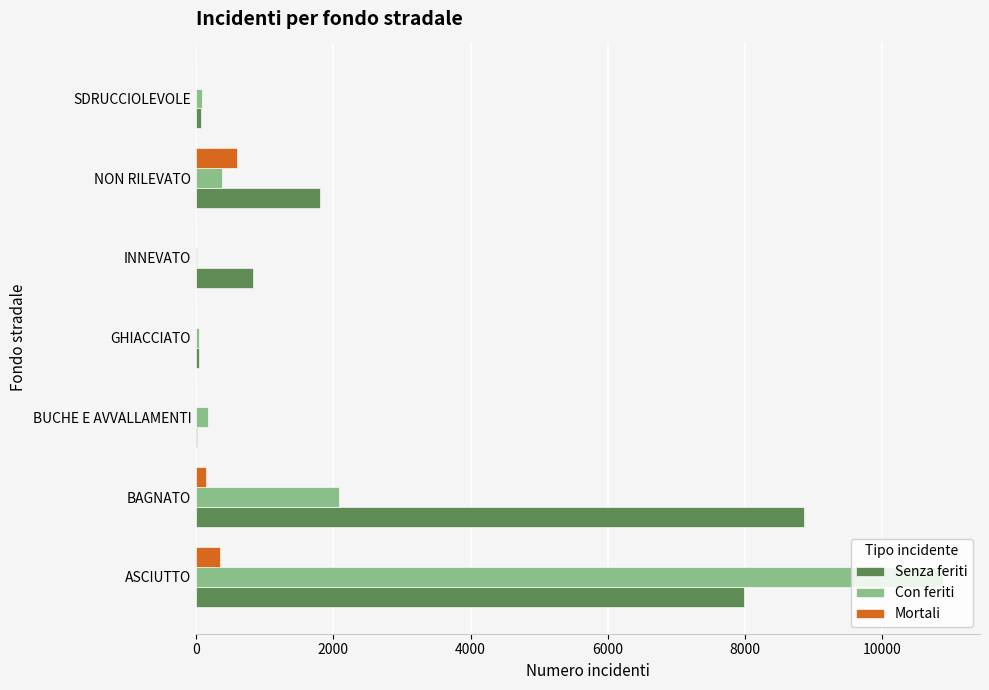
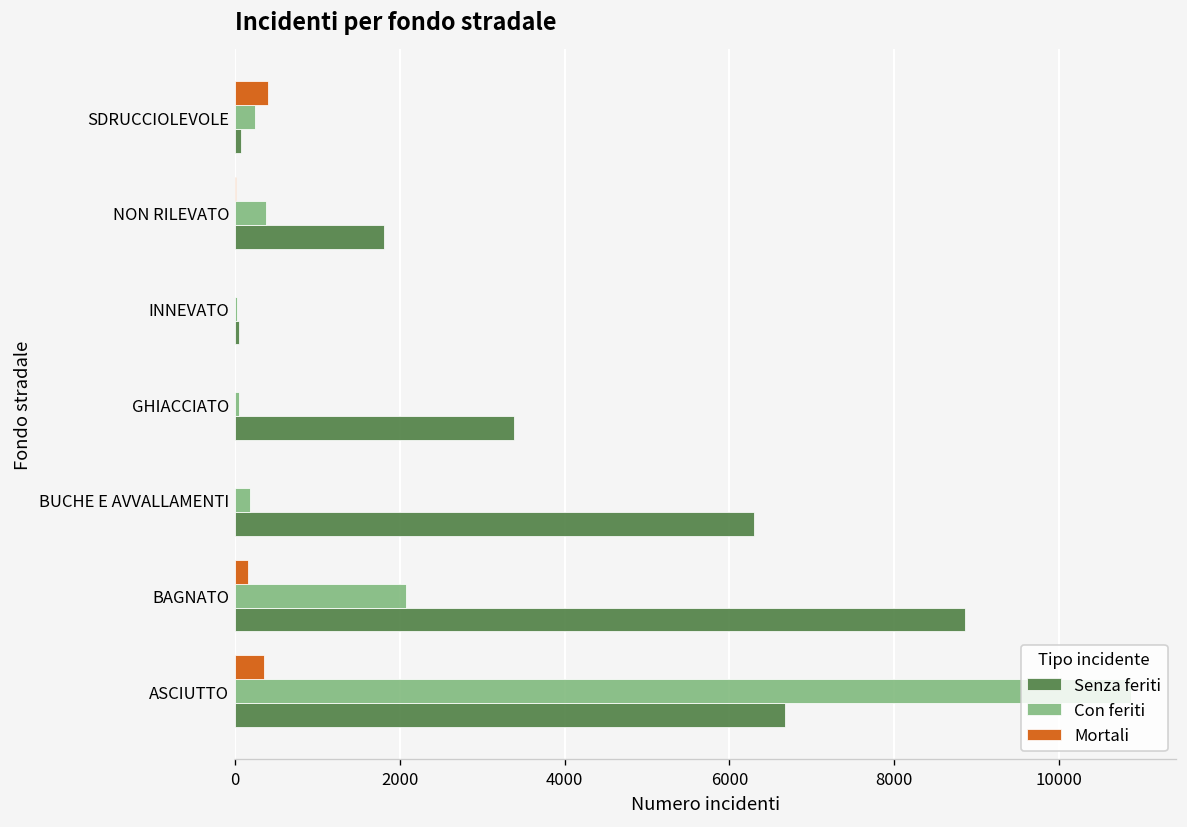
  {
    "Senza feriti": {
      "SDRUCCIOLEVOLE": 100,
      "NON RILEVATO": 1800,
-     "INNEVATO": 800,
-     "GHIACCIATO": 0,
-     "BUCHE E AVVALLAMENTI": 0,
+     "INNEVATO": 0,
+     "GHIACCIATO": 3400,
+     "BUCHE E AVVALLAMENTI": 6300,
      "BAGNATO": 8900,
-     "ASCIUTTO": 8000
+     "ASCIUTTO": 6700
    },
    "Con feriti": {
-     "SDRUCCIOLEVOLE": 100,
+     "SDRUCCIOLEVOLE": 200,
      "NON RILEVATO": 400,
      "GHIACCIATO": 0,
      "BUCHE E AVVALLAMENTI": 200,
      "BAGNATO": 2100
    },
    "Mortali": {
-     "SDRUCCIOLEVOLE": 0,
-     "NON RILEVATO": 600,
+     "SDRUCCIOLEVOLE": 400,
+     "NON RILEVATO": 0,
      "BUCHE E AVVALLAMENTI": 0,
      "BAGNATO": 200,
      "ASCIUTTO": 300
    }
  }
